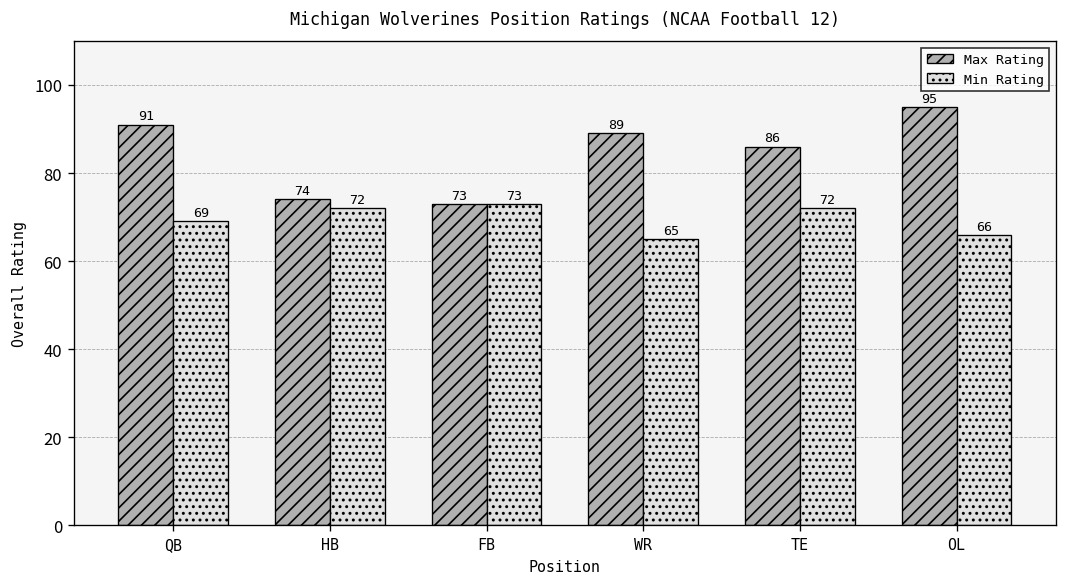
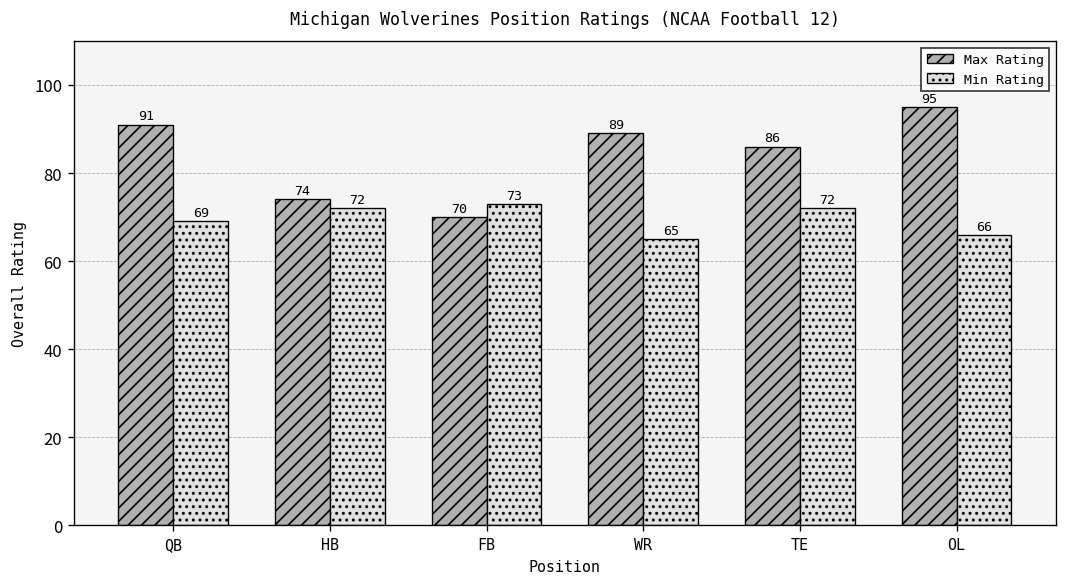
  {
    "Max Rating": {
      "QB": 91,
      "HB": 74,
-     "FB": 73,
+     "FB": 70,
      "WR": 89,
      "TE": 86,
      "OL": 95
    },
    "Min Rating": {
      "QB": 69,
      "HB": 72,
      "FB": 73,
      "WR": 65,
      "TE": 72,
      "OL": 66
    }
  }
